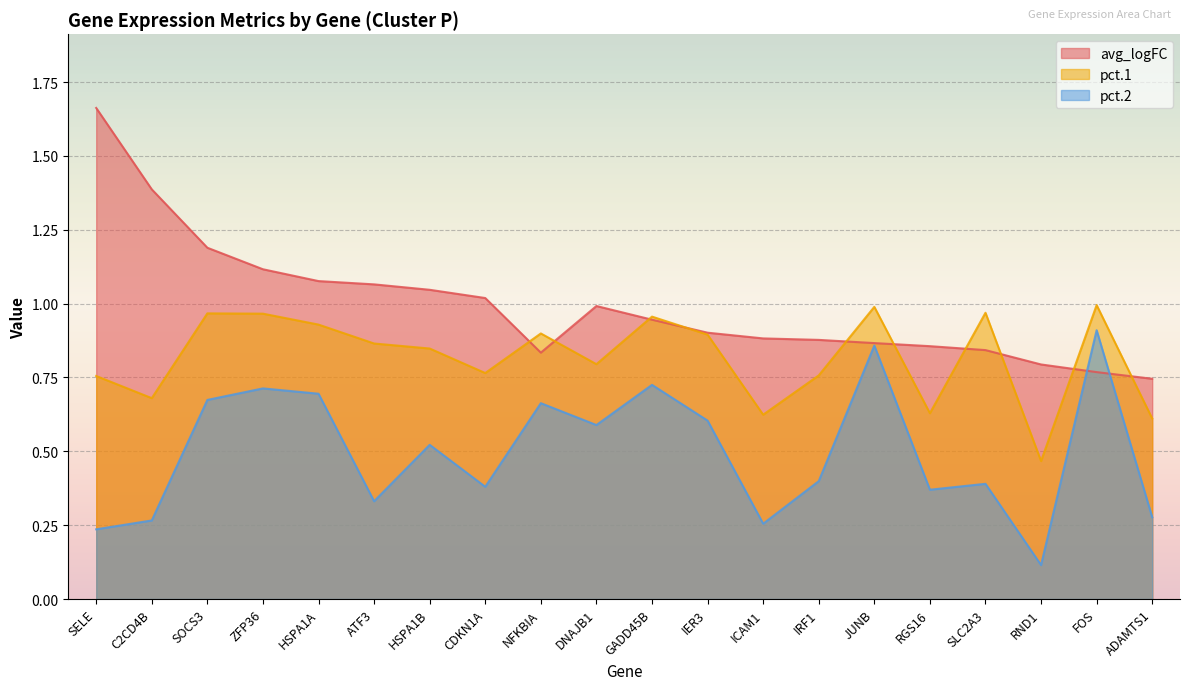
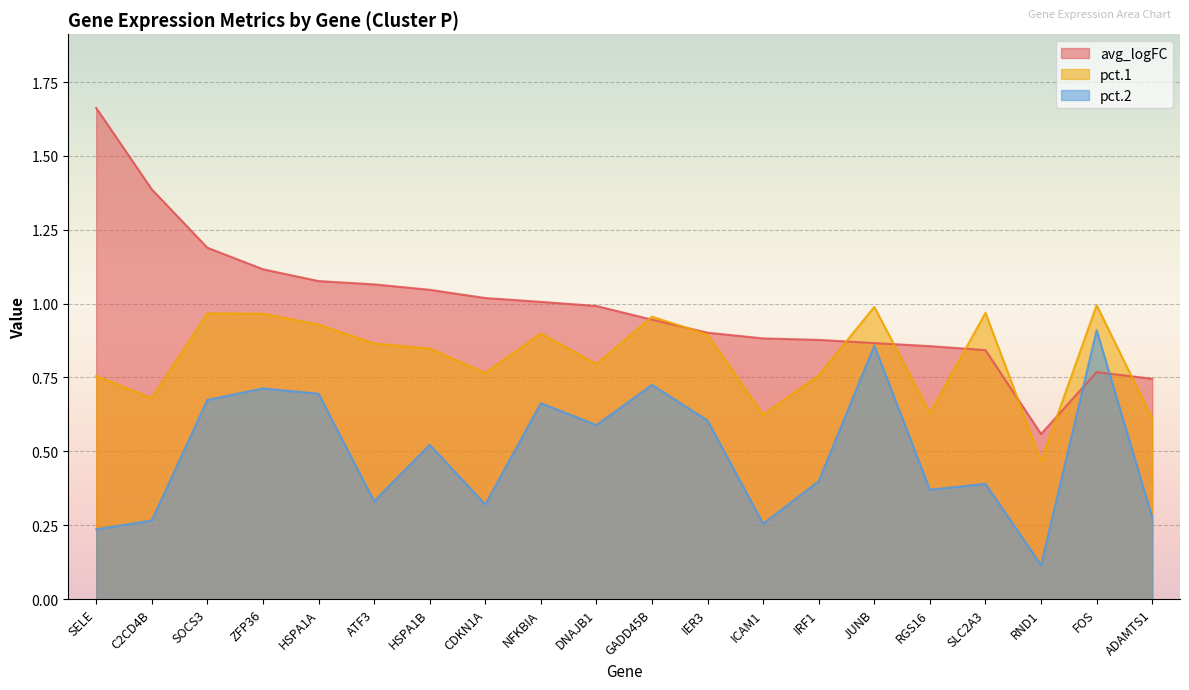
  {
    "avg_logFC": {
      "SELE": 1.66,
      "C2CD4B": 1.39,
      "SOCS3": 1.19,
      "ZFP36": 1.12,
      "HSPA1A": 1.08,
      "ATF3": 1.07,
      "HSPA1B": 1.05,
      "CDKN1A": 1.02,
-     "NFKBIA": 0.83,
+     "NFKBIA": 1.01,
      "DNAJB1": 0.99,
      "GADD45B": 0.95,
      "ICAM1": 0.88,
      "IRF1": 0.88,
      "RGS16": 0.86,
      "SLC2A3": 0.84,
-     "RND1": 0.79,
+     "RND1": 0.56,
      "FOS": 0.77,
      "ADAMTS1": 0.75
    },
    "pct.1": {
      "SELE": 0.76,
      "C2CD4B": 0.68,
      "SOCS3": 0.97,
      "ZFP36": 0.97,
      "HSPA1A": 0.93,
      "ATF3": 0.87,
      "HSPA1B": 0.85,
      "CDKN1A": 0.77,
      "NFKBIA": 0.90,
      "DNAJB1": 0.80,
      "GADD45B": 0.96,
      "ICAM1": 0.62,
      "IRF1": 0.76,
      "JUNB": 0.99,
      "RGS16": 0.63,
      "SLC2A3": 0.97,
      "RND1": 0.47,
      "FOS": 1.00,
      "ADAMTS1": 0.61
    },
    "pct.2": {
      "SELE": 0.24,
      "C2CD4B": 0.27,
      "SOCS3": 0.67,
      "ZFP36": 0.71,
      "HSPA1A": 0.70,
      "ATF3": 0.33,
      "HSPA1B": 0.52,
-     "CDKN1A": 0.38,
+     "CDKN1A": 0.32,
      "NFKBIA": 0.66,
      "DNAJB1": 0.59,
      "GADD45B": 0.73,
      "IER3": 0.60,
      "ICAM1": 0.26,
      "IRF1": 0.40,
      "RGS16": 0.37,
      "SLC2A3": 0.39,
      "RND1": 0.12,
      "FOS": 0.91,
      "ADAMTS1": 0.28
    }
  }
